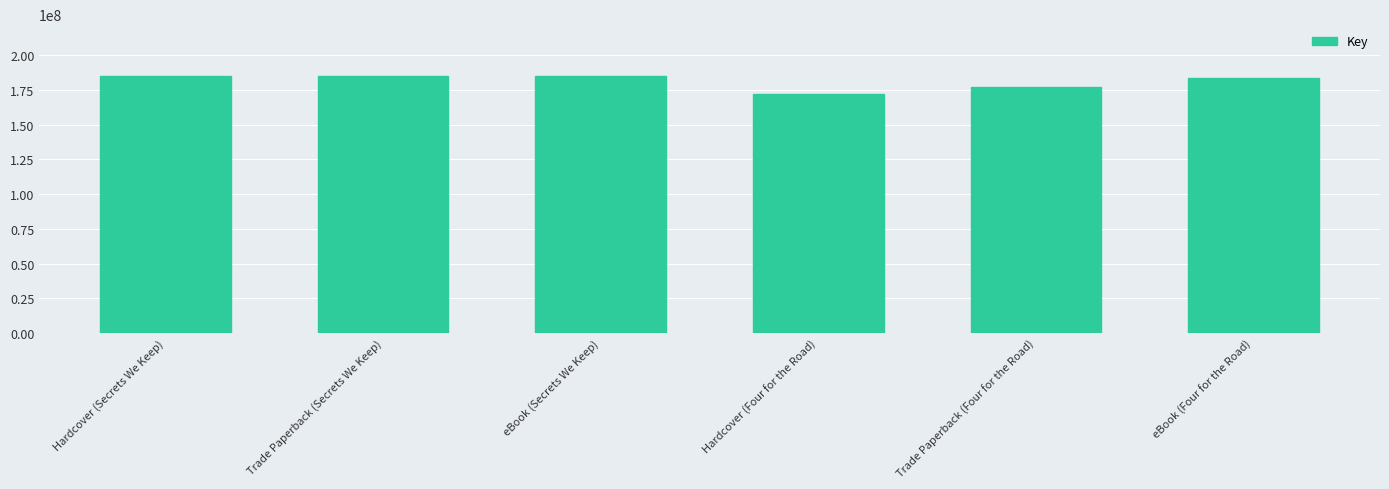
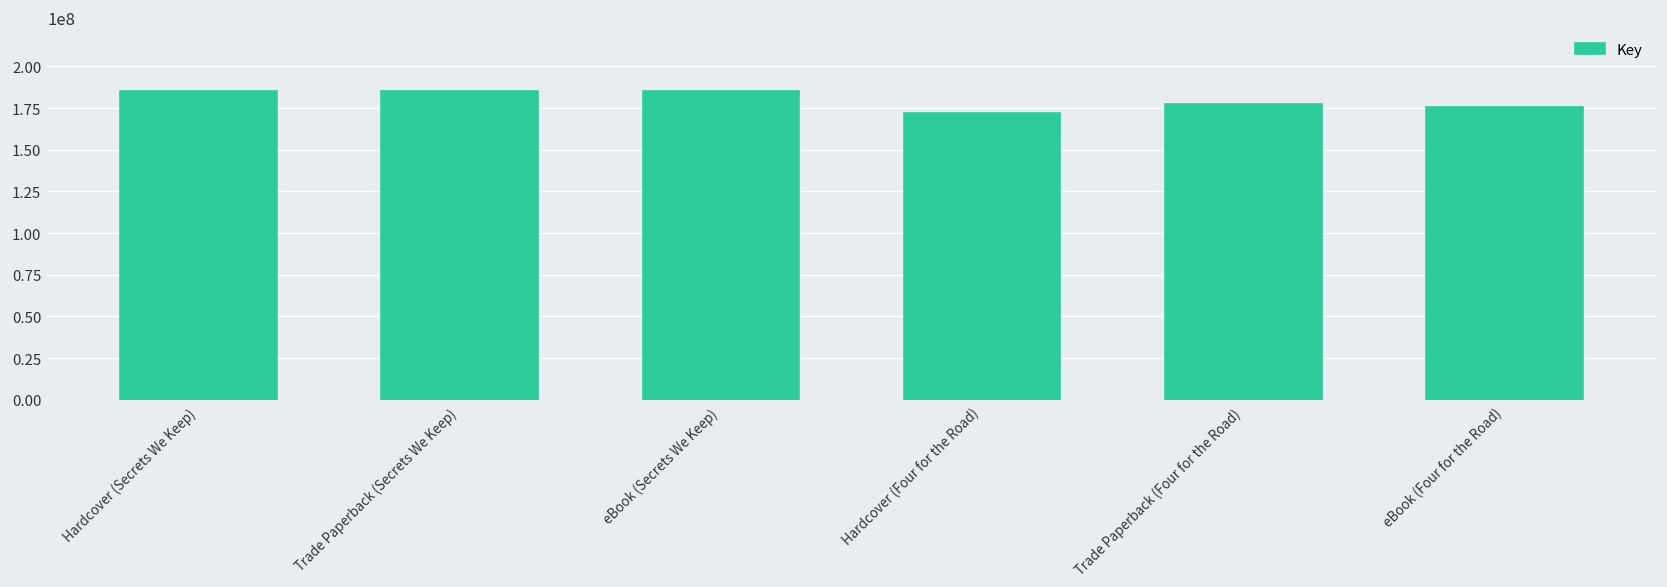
  {
    "Hardcover (Secrets We Keep)": 185000000,
    "Trade Paperback (Secrets We Keep)": 185000000,
    "eBook (Secrets We Keep)": 185000000,
    "Hardcover (Four for the Road)": 172000000,
    "Trade Paperback (Four for the Road)": 177000000,
-   "eBook (Four for the Road)": 183000000
+   "eBook (Four for the Road)": 176000000
  }
